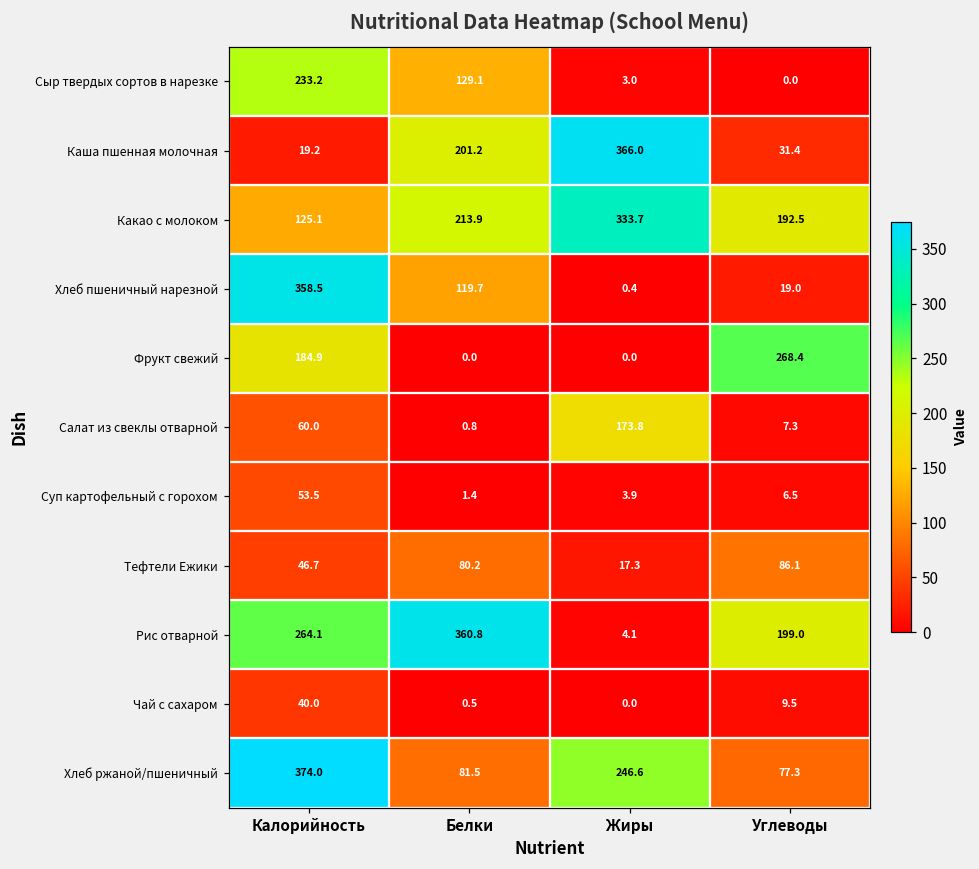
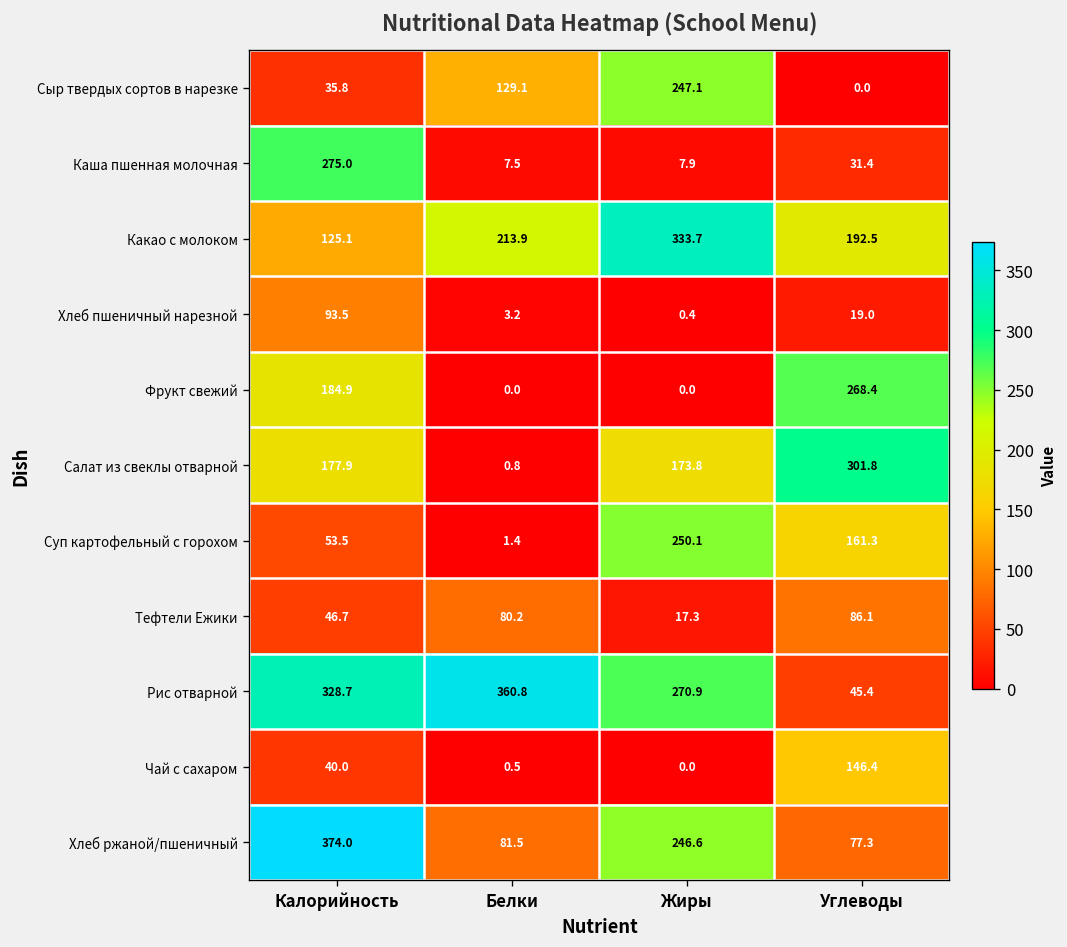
  {
    "Сыр твердых сортов в нарезке": {
-     "Калорийность": 233.2,
+     "Калорийность": 35.8,
      "Белки": 129.1,
-     "Жиры": 3.0,
+     "Жиры": 247.1,
      "Углеводы": 0.0
    },
    "Каша пшенная молочная": {
-     "Калорийность": 19.2,
-     "Белки": 201.2,
-     "Жиры": 366.0,
+     "Калорийность": 275.0,
+     "Белки": 7.5,
+     "Жиры": 7.9,
      "Углеводы": 31.4
    },
    "Какао с молоком": {
      "Калорийность": 125.1,
      "Белки": 213.9,
      "Жиры": 333.7,
      "Углеводы": 192.5
    },
    "Хлеб пшеничный нарезной": {
-     "Калорийность": 358.5,
-     "Белки": 119.7,
+     "Калорийность": 93.5,
+     "Белки": 3.2,
      "Жиры": 0.4,
      "Углеводы": 19.0
    },
    "Фрукт свежий": {
      "Калорийность": 184.9,
      "Белки": 0.0,
      "Жиры": 0.0,
      "Углеводы": 268.4
    },
    "Салат из свеклы отварной": {
-     "Калорийность": 60.0,
+     "Калорийность": 177.9,
      "Белки": 0.8,
      "Жиры": 173.8,
-     "Углеводы": 7.3
+     "Углеводы": 301.8
    },
    "Суп картофельный с горохом": {
      "Калорийность": 53.5,
      "Белки": 1.4,
-     "Жиры": 3.9,
-     "Углеводы": 6.5
+     "Жиры": 250.1,
+     "Углеводы": 161.3
    },
    "Тефтели Ежики": {
      "Калорийность": 46.7,
      "Белки": 80.2,
      "Жиры": 17.3,
      "Углеводы": 86.1
    },
    "Рис отварной": {
-     "Калорийность": 264.1,
+     "Калорийность": 328.7,
      "Белки": 360.8,
-     "Жиры": 4.1,
-     "Углеводы": 199.0
+     "Жиры": 270.9,
+     "Углеводы": 45.4
    },
    "Чай с сахаром": {
      "Калорийность": 40.0,
      "Белки": 0.5,
      "Жиры": 0.0,
-     "Углеводы": 9.5
+     "Углеводы": 146.4
    },
    "Хлеб ржаной/пшеничный": {
      "Калорийность": 374.0,
      "Белки": 81.5,
      "Жиры": 246.6,
      "Углеводы": 77.3
    }
  }
